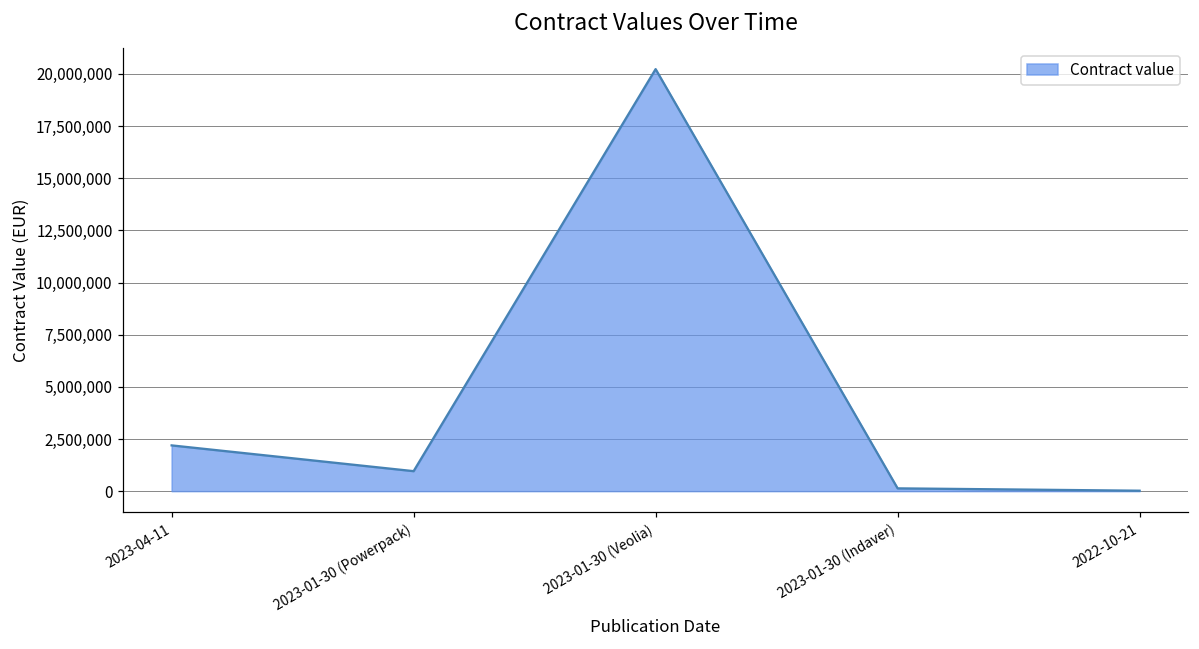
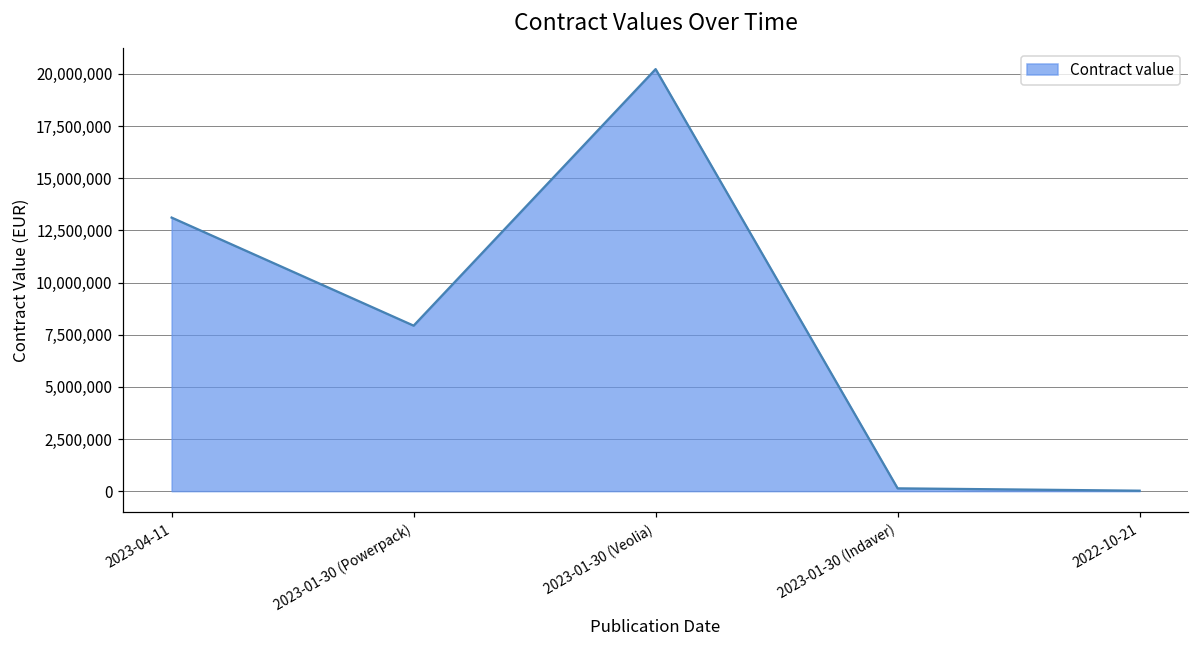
  {
-   "2023-04-11": "2,200,000",
-   "2023-01-30 (Powerpack)": "1,000,000",
+   "2023-04-11": "13,100,000",
+   "2023-01-30 (Powerpack)": "7,900,000",
    "2023-01-30 (Veolia)": "20,200,000",
    "2023-01-30 (Indaver)": "100,000",
    "2022-10-21": "0"
  }
